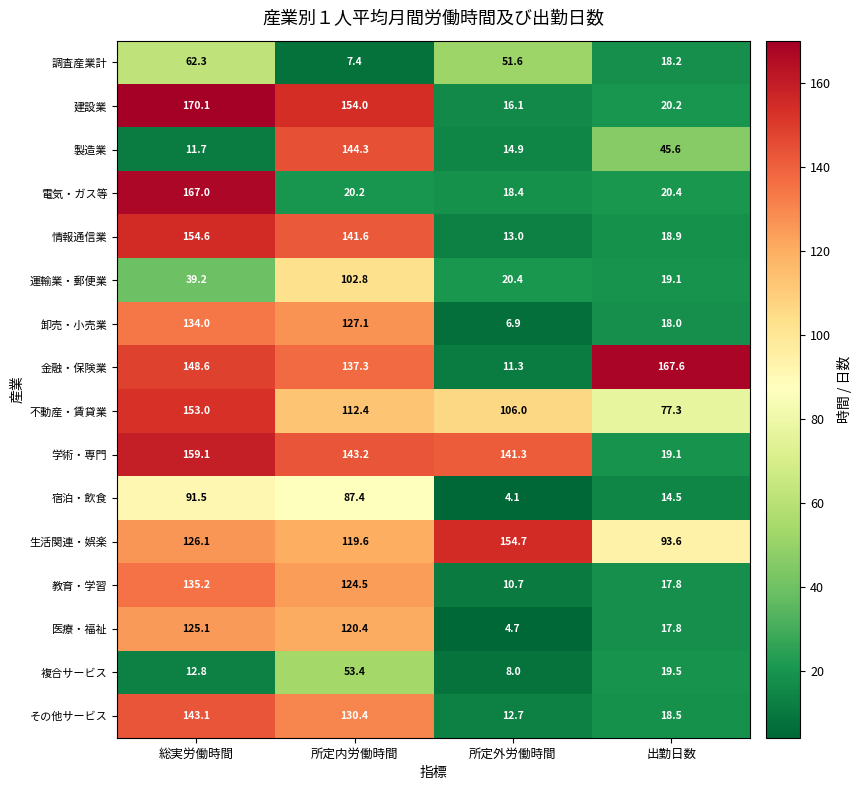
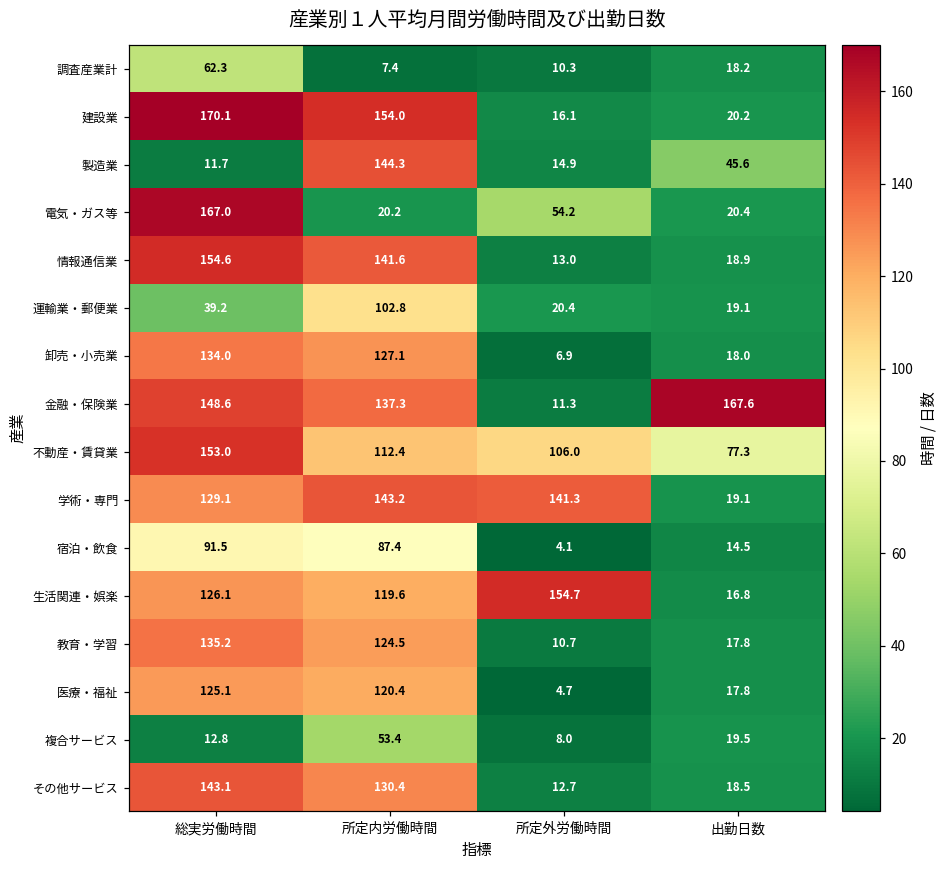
  {
    "調査産業計": {
      "総実労働時間": 62.3,
      "所定内労働時間": 7.4,
-     "所定外労働時間": 51.6,
+     "所定外労働時間": 10.3,
      "出勤日数": 18.2
    },
    "建設業": {
      "総実労働時間": 170.1,
      "所定内労働時間": 154.0,
      "所定外労働時間": 16.1,
      "出勤日数": 20.2
    },
    "製造業": {
      "総実労働時間": 11.7,
      "所定内労働時間": 144.3,
      "所定外労働時間": 14.9,
      "出勤日数": 45.6
    },
    "電気・ガス等": {
      "総実労働時間": 167.0,
      "所定内労働時間": 20.2,
-     "所定外労働時間": 18.4,
+     "所定外労働時間": 54.2,
      "出勤日数": 20.4
    },
    "情報通信業": {
      "総実労働時間": 154.6,
      "所定内労働時間": 141.6,
      "所定外労働時間": 13.0,
      "出勤日数": 18.9
    },
    "運輸業・郵便業": {
      "総実労働時間": 39.2,
      "所定内労働時間": 102.8,
      "所定外労働時間": 20.4,
      "出勤日数": 19.1
    },
    "卸売・小売業": {
      "総実労働時間": 134.0,
      "所定内労働時間": 127.1,
      "所定外労働時間": 6.9,
      "出勤日数": 18.0
    },
    "金融・保険業": {
      "総実労働時間": 148.6,
      "所定内労働時間": 137.3,
      "所定外労働時間": 11.3,
      "出勤日数": 167.6
    },
    "不動産・賃貸業": {
      "総実労働時間": 153.0,
      "所定内労働時間": 112.4,
      "所定外労働時間": 106.0,
      "出勤日数": 77.3
    },
    "学術・専門": {
-     "総実労働時間": 159.1,
+     "総実労働時間": 129.1,
      "所定内労働時間": 143.2,
      "所定外労働時間": 141.3,
      "出勤日数": 19.1
    },
    "宿泊・飲食": {
      "総実労働時間": 91.5,
      "所定内労働時間": 87.4,
      "所定外労働時間": 4.1,
      "出勤日数": 14.5
    },
    "生活関連・娯楽": {
      "総実労働時間": 126.1,
      "所定内労働時間": 119.6,
      "所定外労働時間": 154.7,
-     "出勤日数": 93.6
+     "出勤日数": 16.8
    },
    "教育・学習": {
      "総実労働時間": 135.2,
      "所定内労働時間": 124.5,
      "所定外労働時間": 10.7,
      "出勤日数": 17.8
    },
    "医療・福祉": {
      "総実労働時間": 125.1,
      "所定内労働時間": 120.4,
      "所定外労働時間": 4.7,
      "出勤日数": 17.8
    },
    "複合サービス": {
      "総実労働時間": 12.8,
      "所定内労働時間": 53.4,
      "所定外労働時間": 8.0,
      "出勤日数": 19.5
    },
    "その他サービス": {
      "総実労働時間": 143.1,
      "所定内労働時間": 130.4,
      "所定外労働時間": 12.7,
      "出勤日数": 18.5
    }
  }
